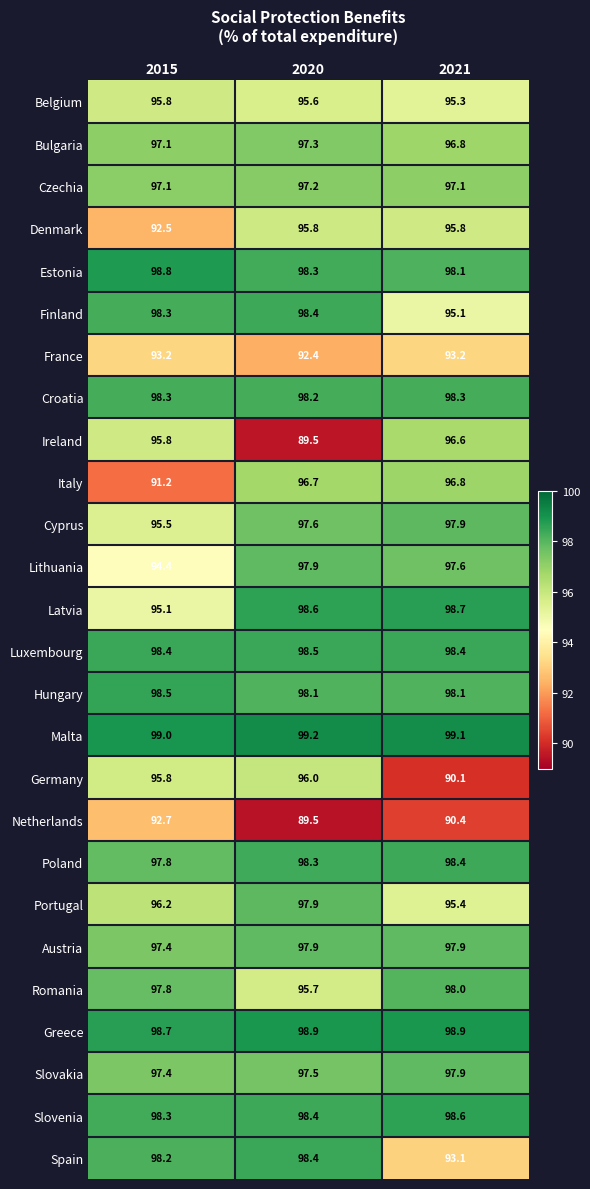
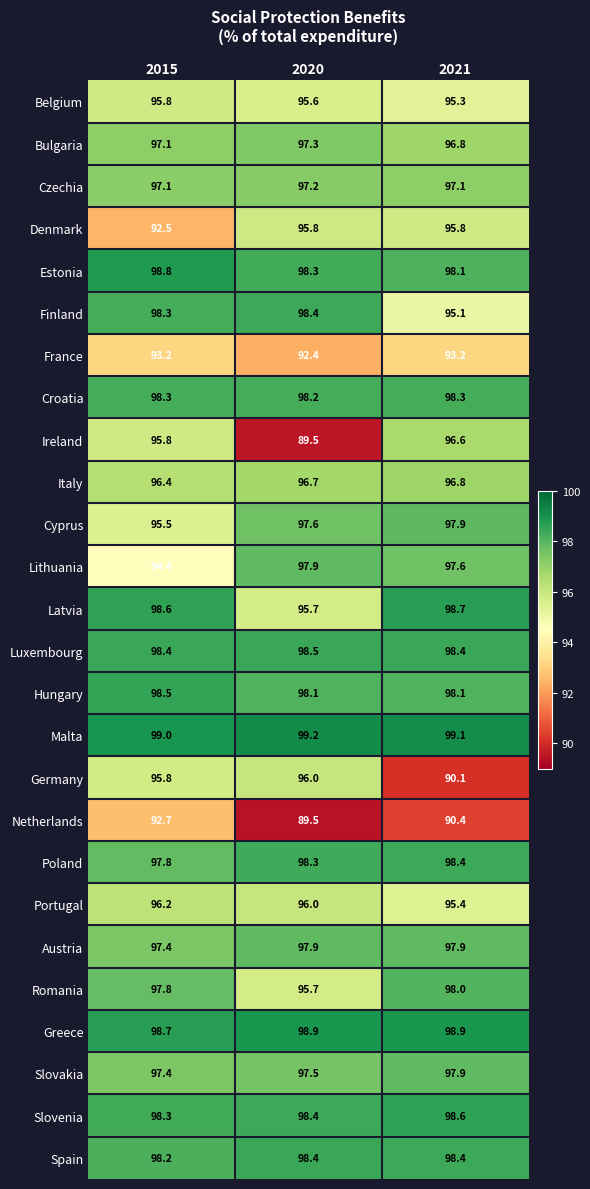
  {
    "Belgium": {
      "2015": 95.8,
      "2020": 95.6,
      "2021": 95.3
    },
    "Bulgaria": {
      "2015": 97.1,
      "2020": 97.3,
      "2021": 96.8
    },
    "Czechia": {
      "2015": 97.1,
      "2020": 97.2,
      "2021": 97.1
    },
    "Denmark": {
      "2015": 92.5,
      "2020": 95.8,
      "2021": 95.8
    },
    "Estonia": {
      "2015": 98.8,
      "2020": 98.3,
      "2021": 98.1
    },
    "Finland": {
      "2015": 98.3,
      "2020": 98.4,
      "2021": 95.1
    },
    "France": {
      "2015": 93.2,
      "2020": 92.4,
      "2021": 93.2
    },
    "Croatia": {
      "2015": 98.3,
      "2020": 98.2,
      "2021": 98.3
    },
    "Ireland": {
      "2015": 95.8,
      "2020": 89.5,
      "2021": 96.6
    },
    "Italy": {
-     "2015": 91.2,
+     "2015": 96.4,
      "2020": 96.7,
      "2021": 96.8
    },
    "Cyprus": {
      "2015": 95.5,
      "2020": 97.6,
      "2021": 97.9
    },
    "Lithuania": {
      "2015": 94.4,
      "2020": 97.9,
      "2021": 97.6
    },
    "Latvia": {
-     "2015": 95.1,
-     "2020": 98.6,
+     "2015": 98.6,
+     "2020": 95.7,
      "2021": 98.7
    },
    "Luxembourg": {
      "2015": 98.4,
      "2020": 98.5,
      "2021": 98.4
    },
    "Hungary": {
      "2015": 98.5,
      "2020": 98.1,
      "2021": 98.1
    },
    "Malta": {
      "2015": 99.0,
      "2020": 99.2,
      "2021": 99.1
    },
    "Germany": {
      "2015": 95.8,
      "2020": 96.0,
      "2021": 90.1
    },
    "Netherlands": {
      "2015": 92.7,
      "2020": 89.5,
      "2021": 90.4
    },
    "Poland": {
      "2015": 97.8,
      "2020": 98.3,
      "2021": 98.4
    },
    "Portugal": {
      "2015": 96.2,
-     "2020": 97.9,
+     "2020": 96.0,
      "2021": 95.4
    },
    "Austria": {
      "2015": 97.4,
      "2020": 97.9,
      "2021": 97.9
    },
    "Romania": {
      "2015": 97.8,
      "2020": 95.7,
      "2021": 98.0
    },
    "Greece": {
      "2015": 98.7,
      "2020": 98.9,
      "2021": 98.9
    },
    "Slovakia": {
      "2015": 97.4,
      "2020": 97.5,
      "2021": 97.9
    },
    "Slovenia": {
      "2015": 98.3,
      "2020": 98.4,
      "2021": 98.6
    },
    "Spain": {
      "2015": 98.2,
      "2020": 98.4,
-     "2021": 93.1
+     "2021": 98.4
    }
  }
